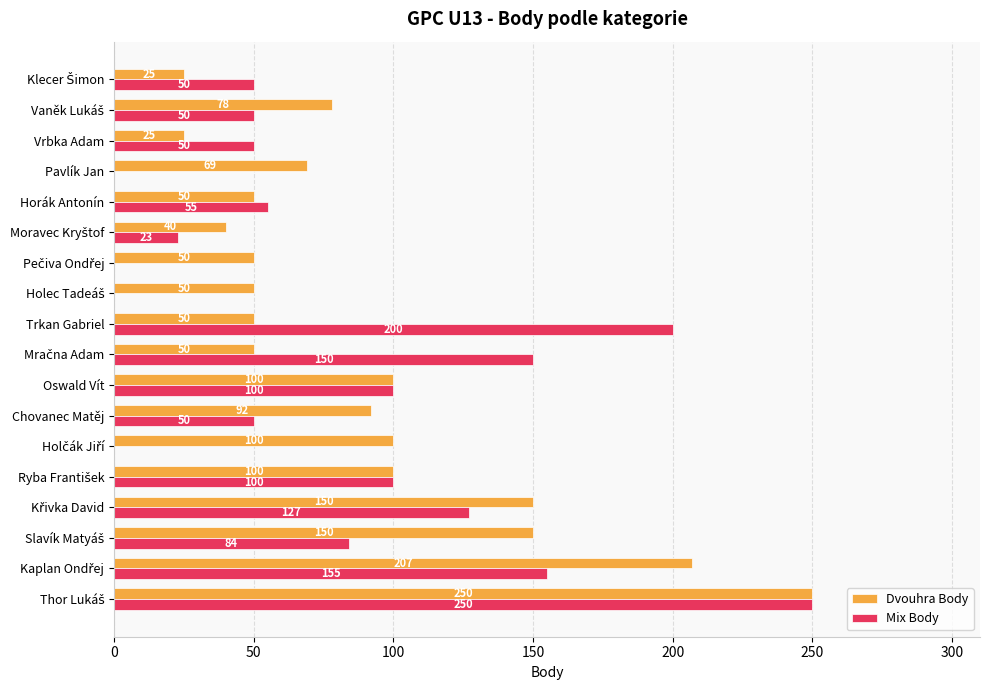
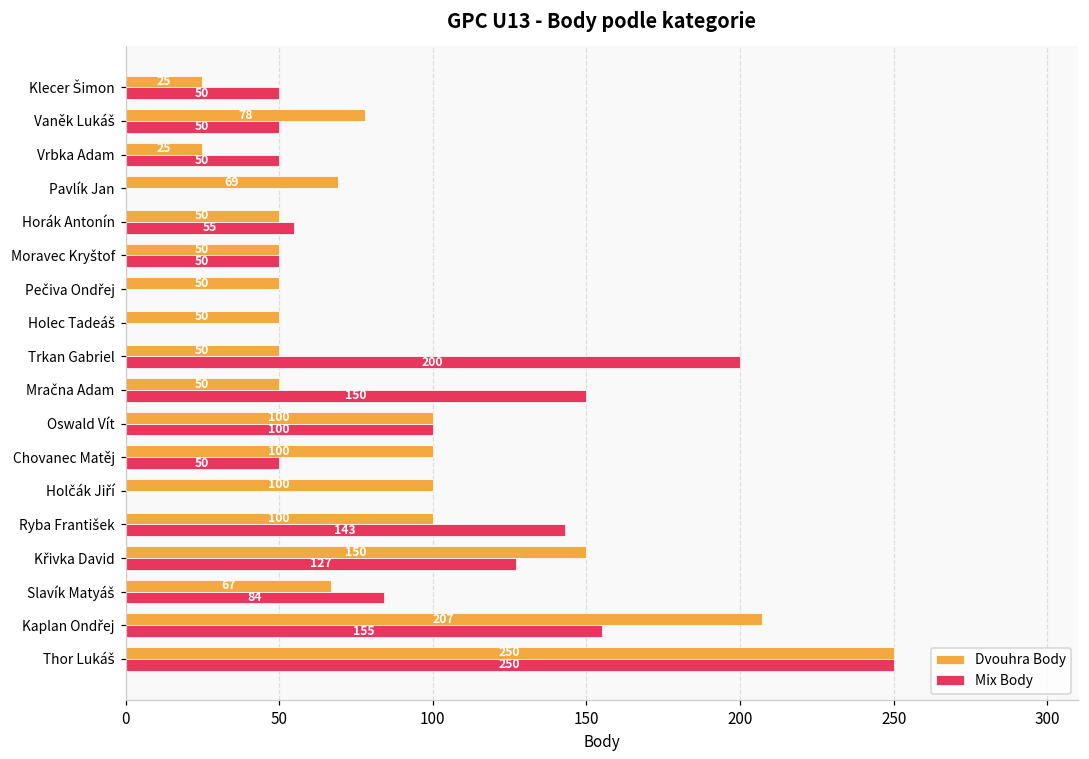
  {
    "Dvouhra Body": {
      "Klecer Šimon": 25,
      "Vaněk Lukáš": 78,
      "Vrbka Adam": 25,
      "Pavlík Jan": 69,
      "Horák Antonín": 50,
-     "Moravec Kryštof": 40,
+     "Moravec Kryštof": 50,
      "Pečiva Ondřej": 50,
      "Holec Tadeáš": 50,
      "Trkan Gabriel": 50,
      "Mračna Adam": 50,
-     "Chovanec Matěj": 92,
+     "Chovanec Matěj": 100,
      "Holčák Jiří": 100,
      "Křivka David": 150,
-     "Slavík Matyáš": 150,
+     "Slavík Matyáš": 67,
      "Kaplan Ondřej": 207
    },
    "Mix Body": {
      "Klecer Šimon": 50,
      "Vaněk Lukáš": 50,
      "Vrbka Adam": 50,
      "Horák Antonín": 55,
-     "Moravec Kryštof": 23,
+     "Moravec Kryštof": 50,
      "Trkan Gabriel": 200,
      "Mračna Adam": 150,
      "Chovanec Matěj": 50,
-     "Ryba František": 100,
+     "Ryba František": 143,
      "Křivka David": 127,
      "Slavík Matyáš": 84,
      "Kaplan Ondřej": 155
    }
  }
